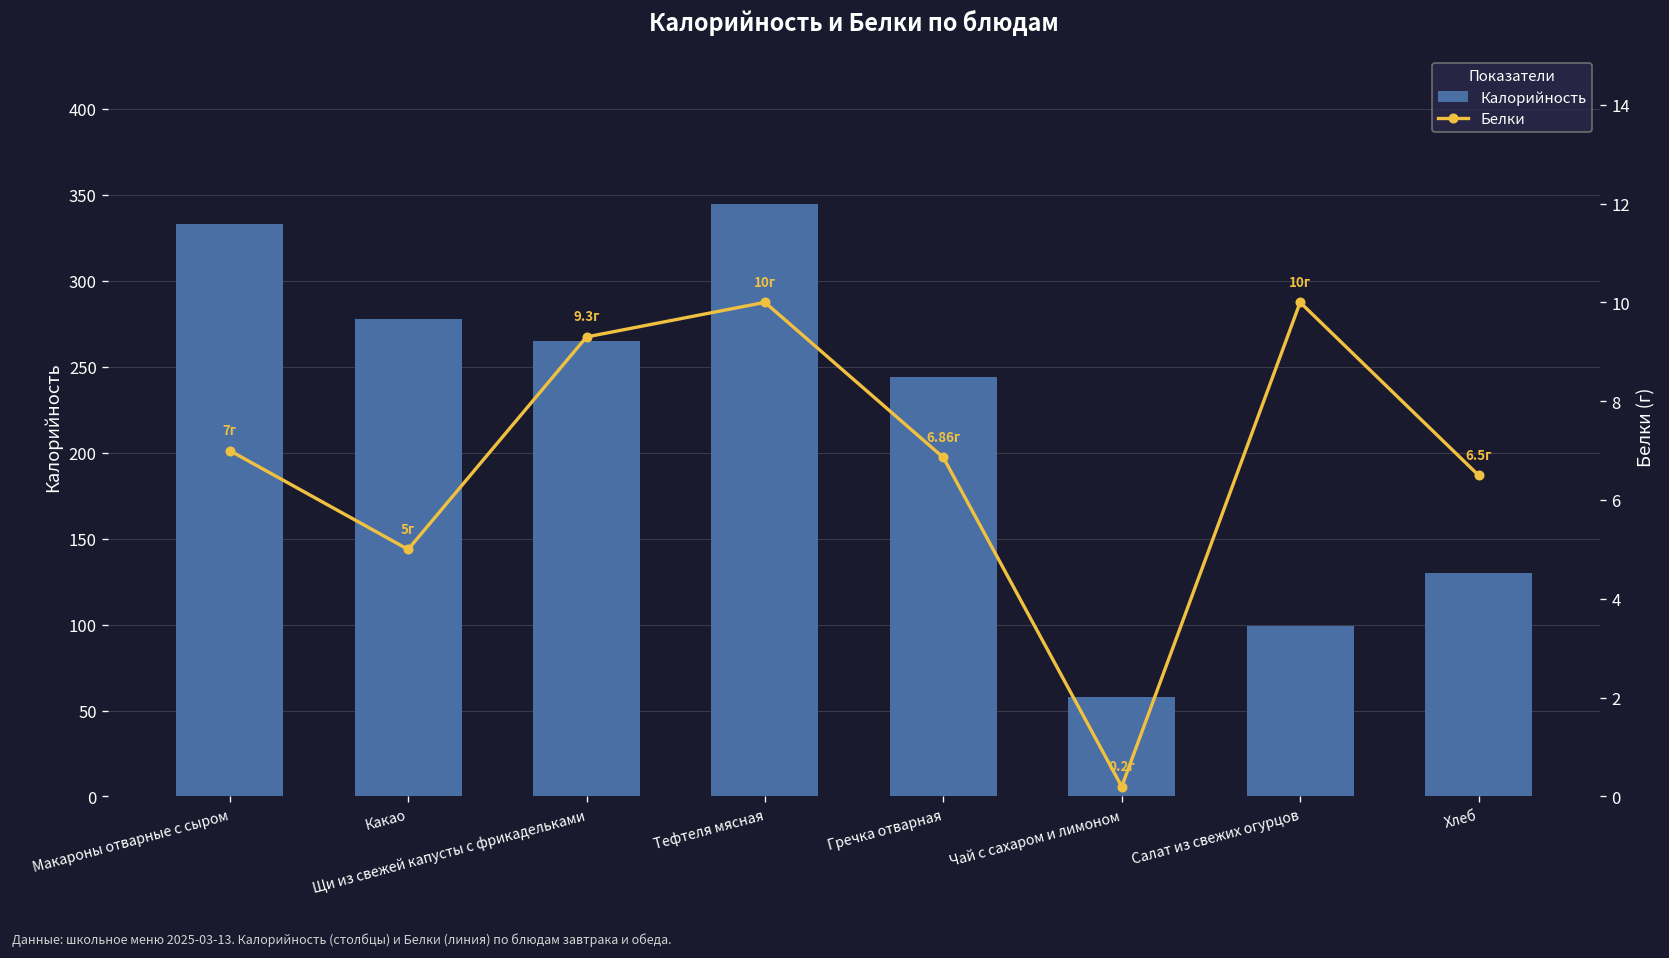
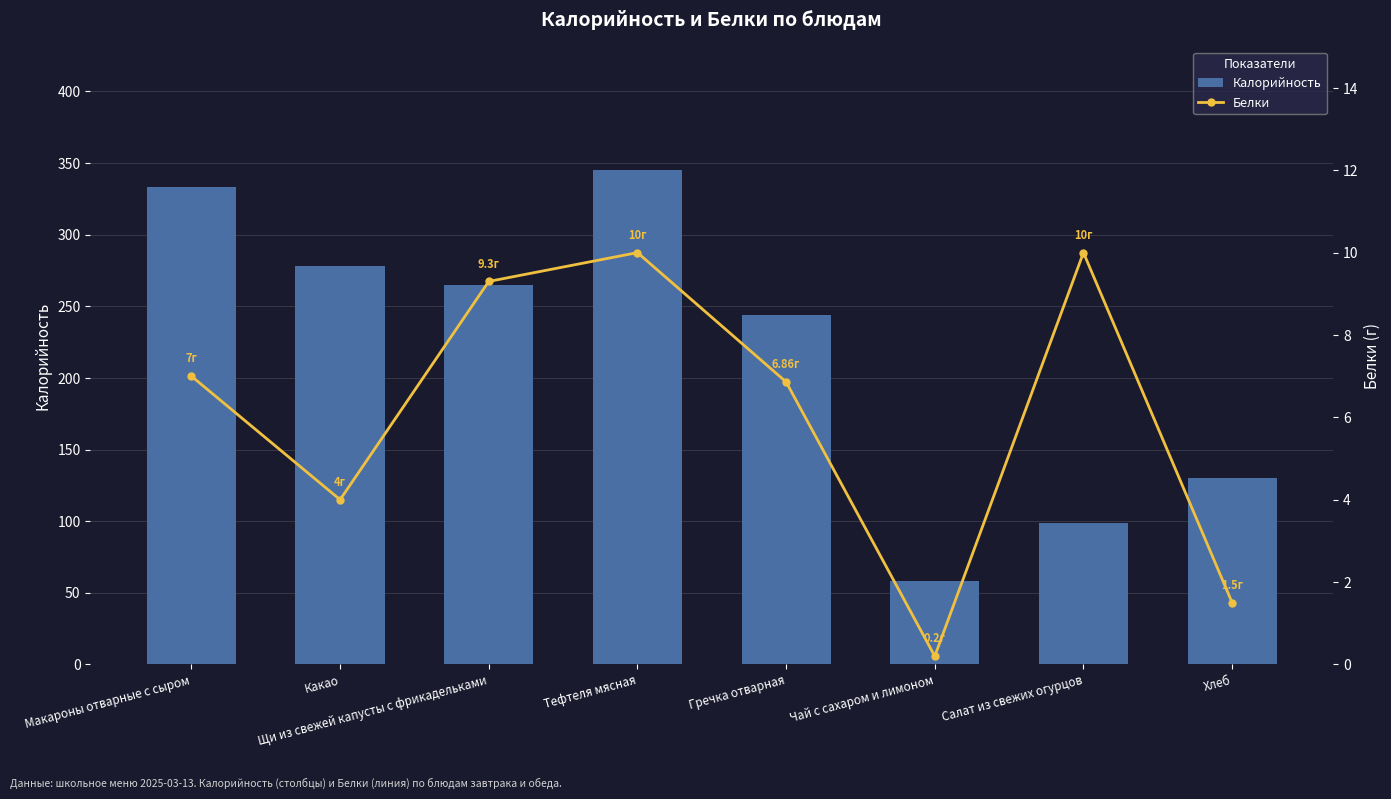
  {
    "Белки": {
      "Макароны отварные с сыром": "7г",
-     "Какао": "5г",
+     "Какао": "4г",
      "Щи из свежей капусты с фрикадельками": "9.3г",
      "Тефтеля мясная": "10г",
      "Гречка отварная": "6.86г",
      "Чай с сахаром и лимоном": "0.2г",
      "Салат из свежих огурцов": "10г",
-     "Хлеб": "6.5г"
+     "Хлеб": "1.5г"
    }
  }
